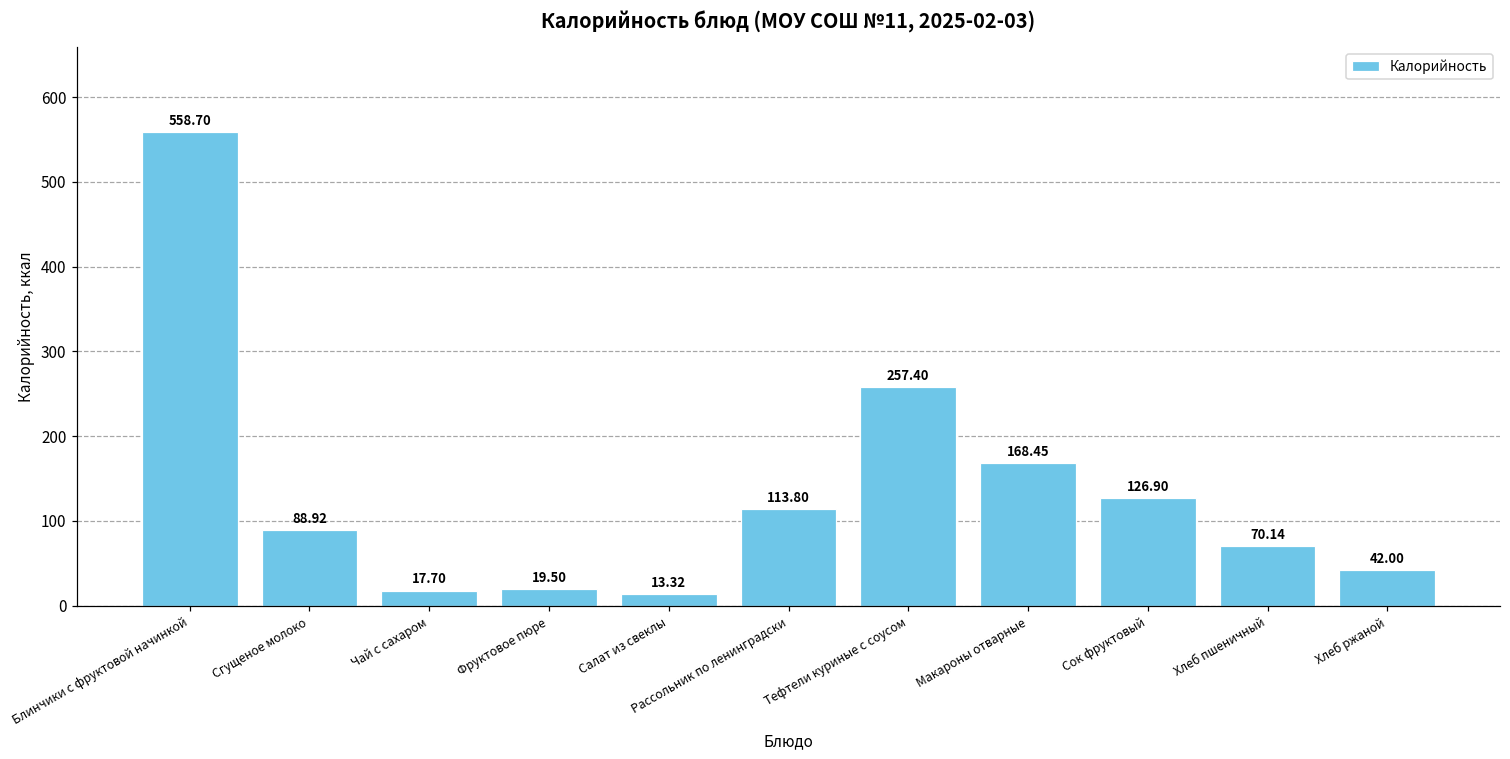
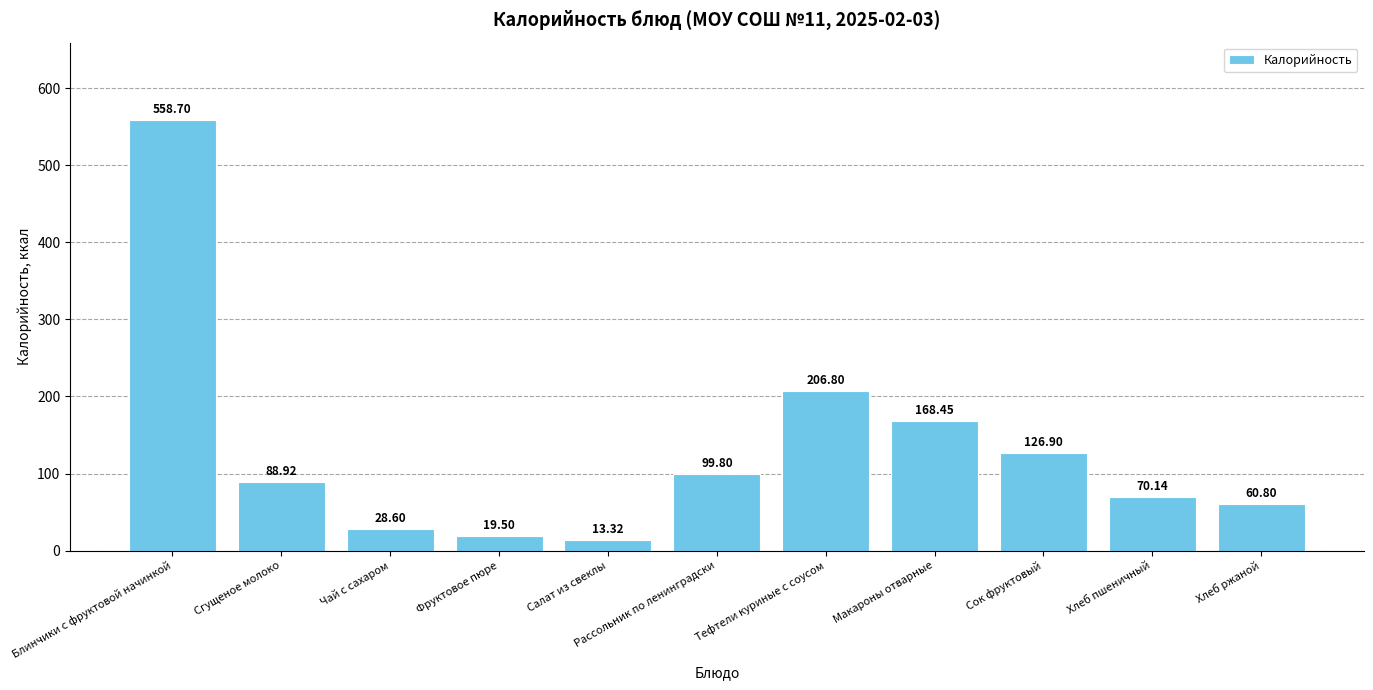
  {
    "Блинчики с фруктовой начинкой": 558.70,
    "Сгущеное молоко": 88.92,
-   "Чай с сахаром": 17.70,
+   "Чай с сахаром": 28.60,
    "Фруктовое пюре": 19.50,
    "Салат из свеклы": 13.32,
-   "Рассольник по ленинградски": 113.80,
-   "Тефтели куриные с соусом": 257.40,
+   "Рассольник по ленинградски": 99.80,
+   "Тефтели куриные с соусом": 206.80,
    "Макароны отварные": 168.45,
    "Сок фруктовый": 126.90,
    "Хлеб пшеничный": 70.14,
-   "Хлеб ржаной": 42.00
+   "Хлеб ржаной": 60.80
  }
